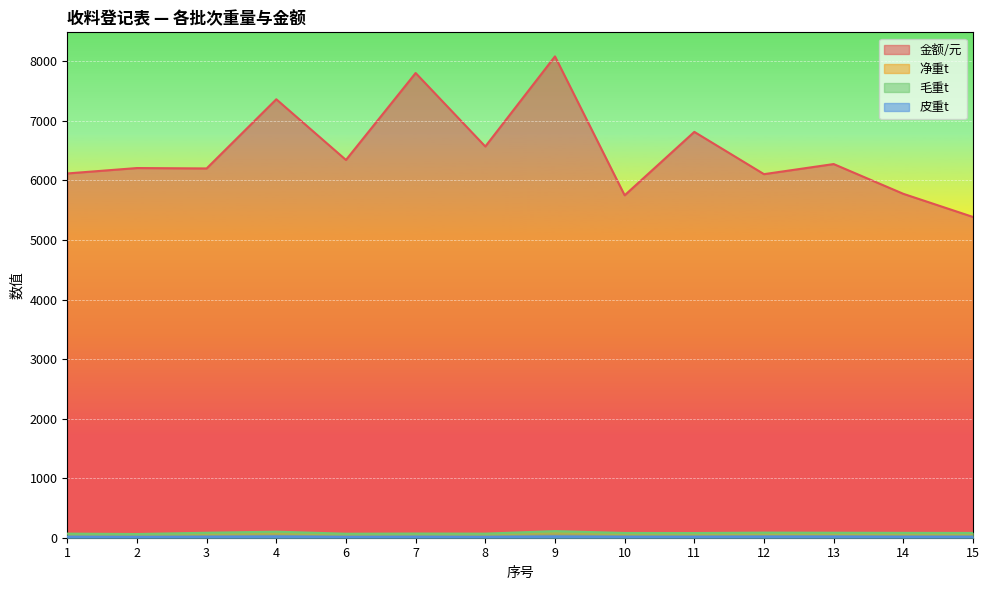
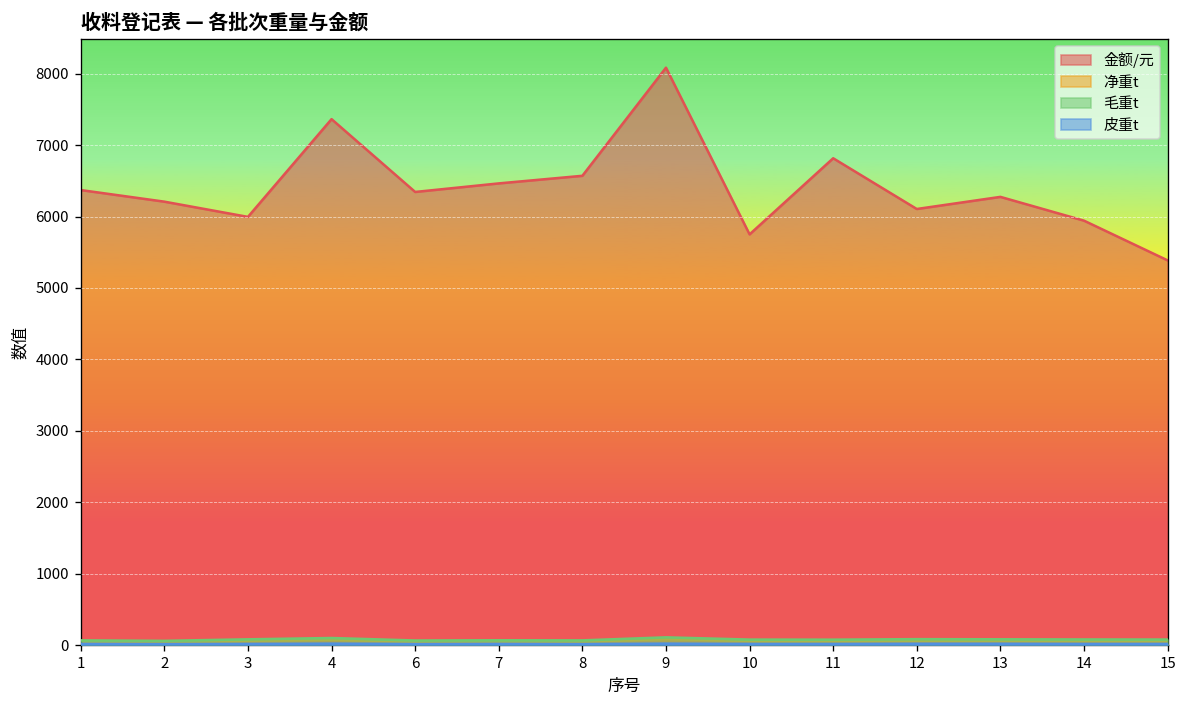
  {
    "金额/元": {
-     "1": 6100,
+     "1": 6400,
      "2": 6200,
-     "3": 6200,
+     "3": 6000,
      "4": 7400,
      "6": 6300,
-     "7": 7800,
+     "7": 6500,
      "8": 6600,
      "9": 8100,
      "10": 5800,
      "11": 6800,
      "12": 6100,
      "13": 6300,
-     "14": 5800,
+     "14": 5900,
      "15": 5400
    },
    "皮重t": {
      "3": 0,
      "4": 0,
      "9": 0,
      "12": 0,
      "14": 0
    }
  }
